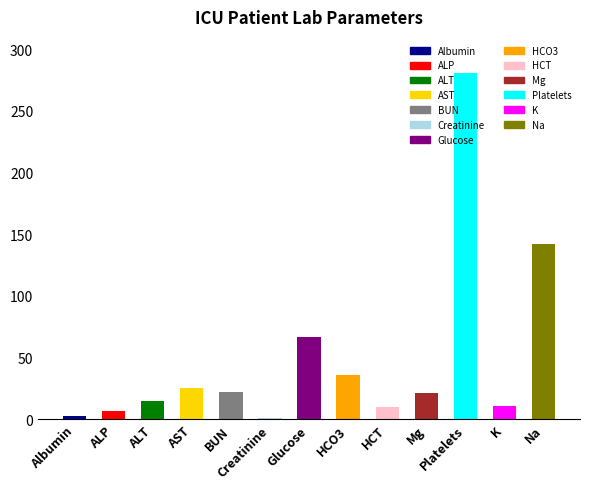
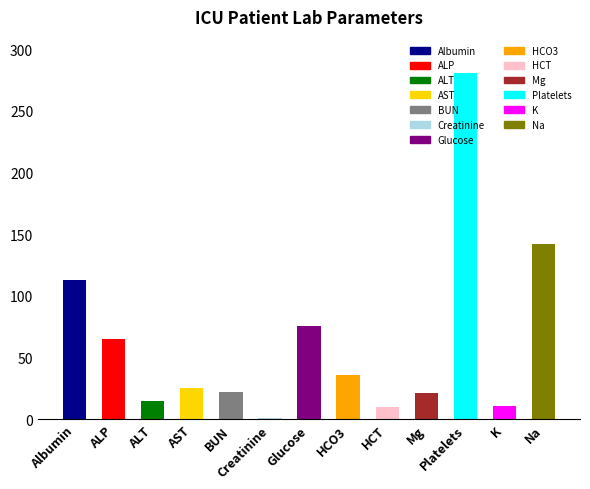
  {
-   "Albumin": 3,
-   "ALP": 7,
+   "Albumin": 113,
+   "ALP": 65,
    "ALT": 15,
    "AST": 25,
    "BUN": 22,
-   "Glucose": 67,
+   "Glucose": 76,
    "HCO3": 36,
    "HCT": 10,
    "Mg": 21,
    "Platelets": 281,
    "K": 11,
    "Na": 142
  }
